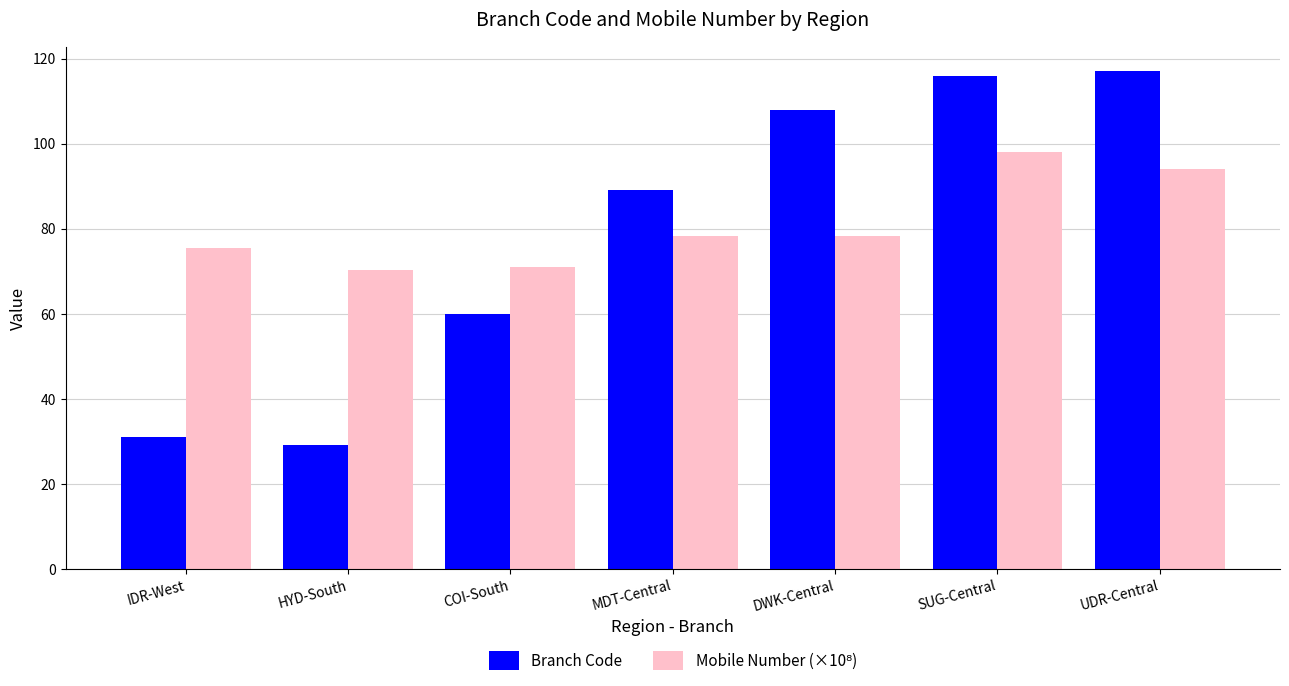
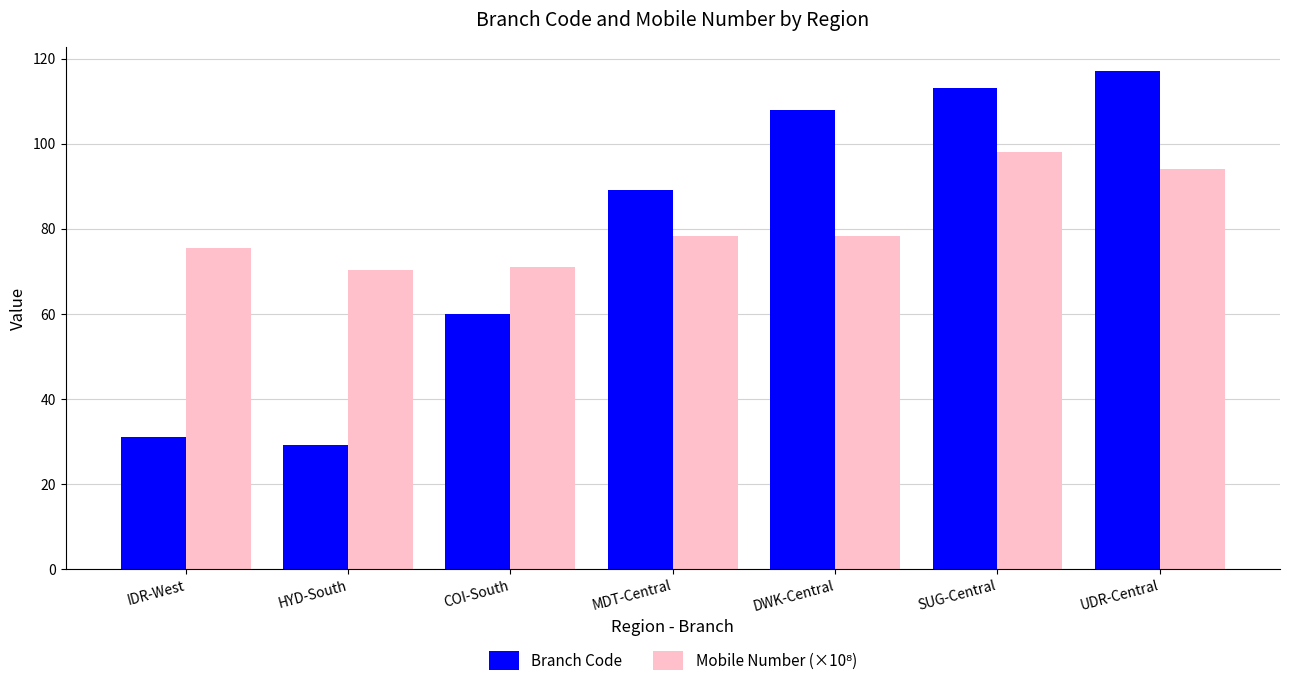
  {
    "Branch Code": {
      "IDR-West": 31,
      "HYD-South": 29,
      "COI-South": 60,
      "MDT-Central": 89,
      "DWK-Central": 108,
-     "SUG-Central": 116,
+     "SUG-Central": 113,
      "UDR-Central": 117
    },
    "Mobile Number (×10⁸)": {
      "IDR-West": 75,
      "HYD-South": 70,
      "COI-South": 71,
      "MDT-Central": 78,
      "DWK-Central": 78,
      "SUG-Central": 98,
      "UDR-Central": 94
    }
  }
